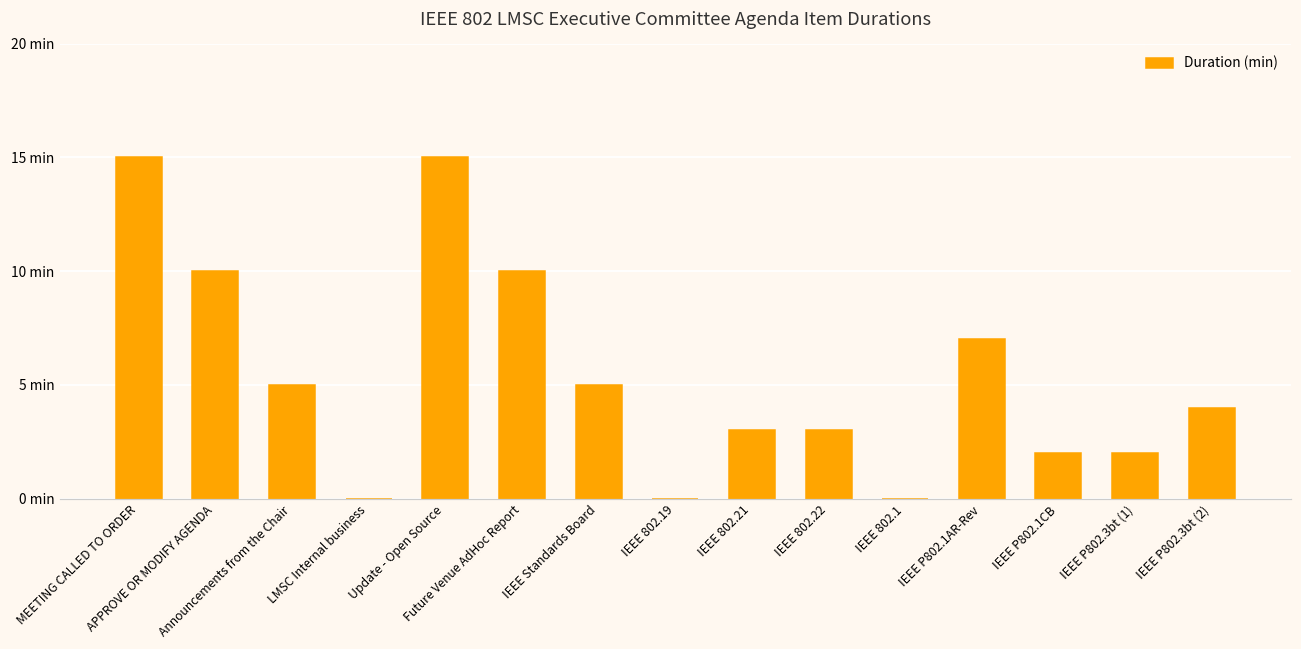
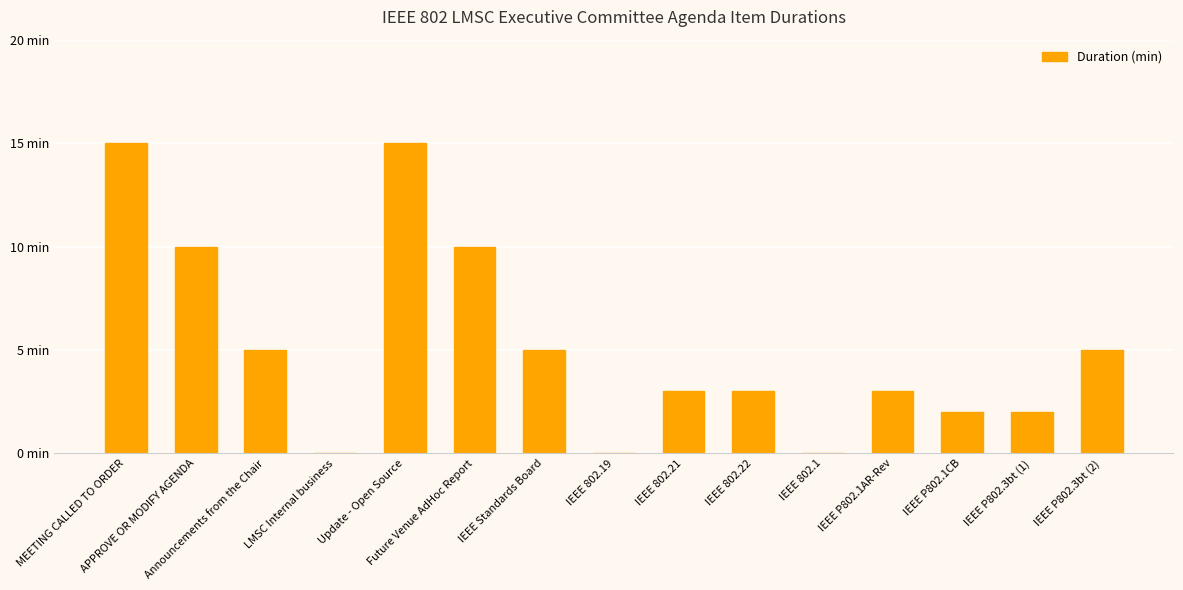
  {
    "MEETING CALLED TO ORDER": "15 min",
    "APPROVE OR MODIFY AGENDA": "10 min",
    "Announcements from the Chair": "5 min",
    "LMSC Internal business": "0 min",
    "Update - Open Source": "15 min",
    "Future Venue AdHoc Report": "10 min",
    "IEEE Standards Board": "5 min",
    "IEEE 802.19": "0 min",
    "IEEE 802.21": "3 min",
    "IEEE 802.22": "3 min",
    "IEEE 802.1": "0 min",
-   "IEEE P802.1AR-Rev": "7 min",
+   "IEEE P802.1AR-Rev": "3 min",
    "IEEE P802.1CB": "2 min",
    "IEEE P802.3bt (1)": "2 min",
-   "IEEE P802.3bt (2)": "4 min"
+   "IEEE P802.3bt (2)": "5 min"
  }
